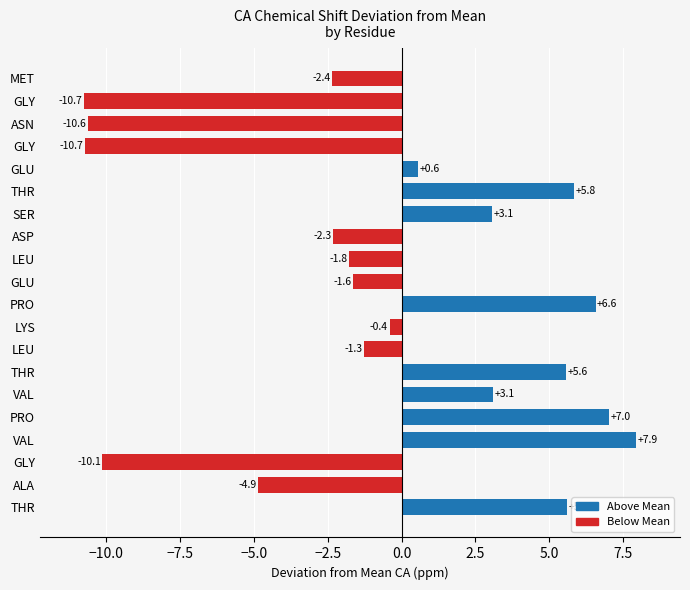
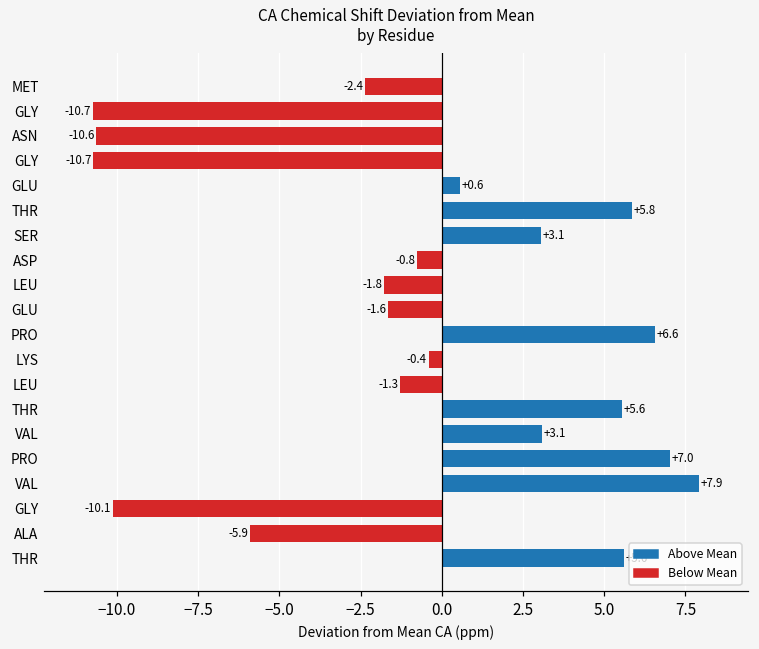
  {
    "MET": "-2.4",
    "ASN": "-10.6",
    "SER": "+3.1",
-   "ASP": "-2.3",
+   "ASP": "-0.8",
    "LYS": "-0.4",
-   "ALA": "-4.9"
+   "ALA": "-5.9"
  }
